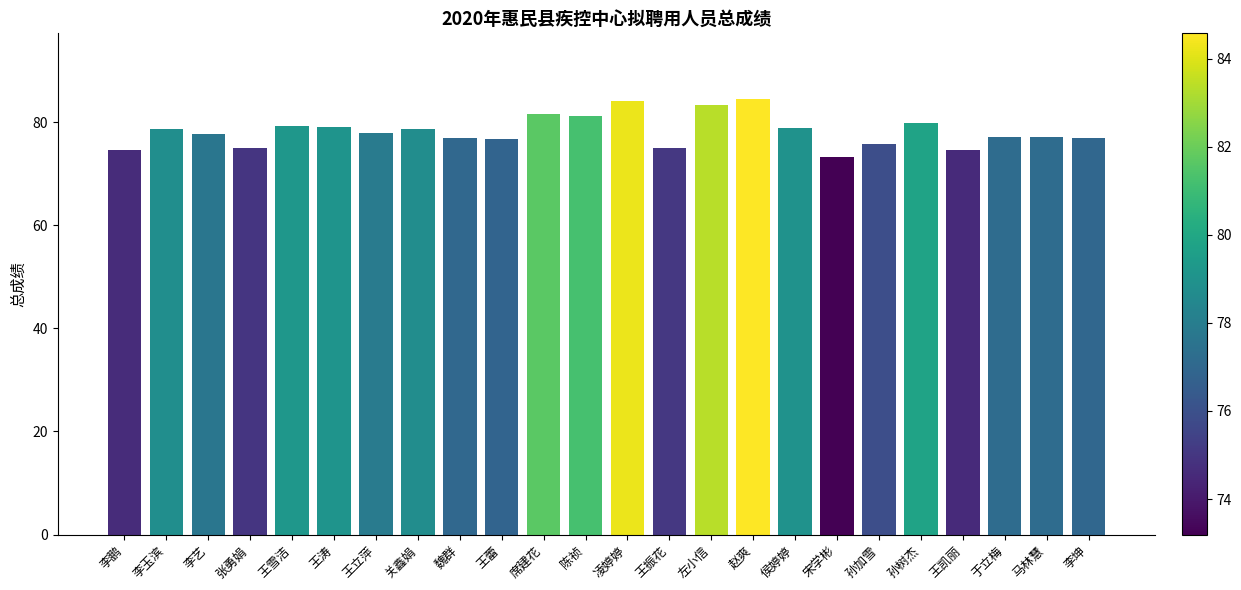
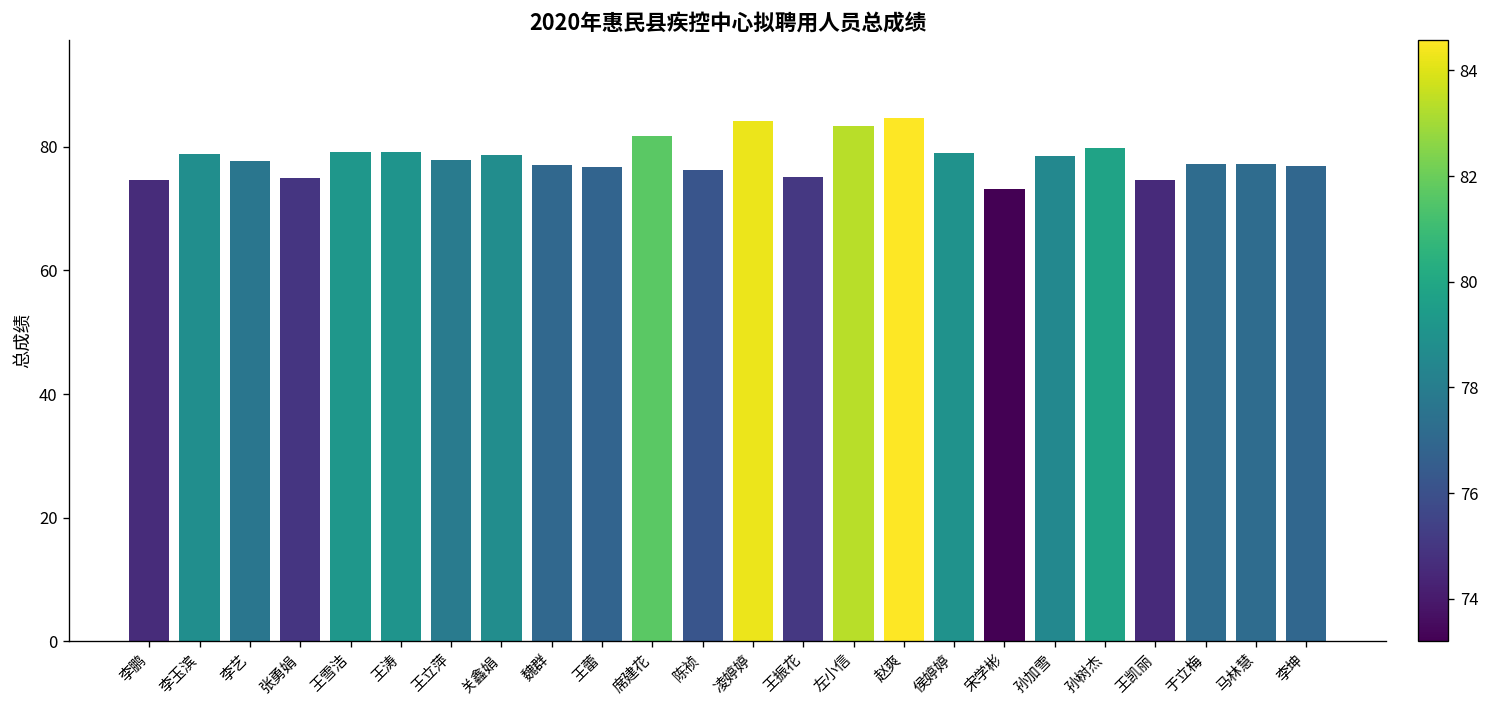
  {
    "李鹏": 75,
    "李玉滨": 79,
    "李艺": 78,
    "张勇娟": 75,
    "王雪洁": 79,
    "王涛": 79,
    "王立萍": 78,
    "关鑫娟": 79,
    "魏群": 77,
    "王蕾": 77,
    "席建花": 82,
-   "陈祯": 81,
+   "陈祯": 76,
    "凌婷婷": 84,
    "王振花": 75,
    "左小信": 83,
    "赵爽": 85,
    "侯婷婷": 79,
    "宋学彬": 73,
-   "孙加雪": 76,
+   "孙加雪": 78,
    "孙树杰": 80,
    "王凯丽": 75,
    "于立梅": 77,
    "马林慧": 77,
    "李坤": 77
  }
